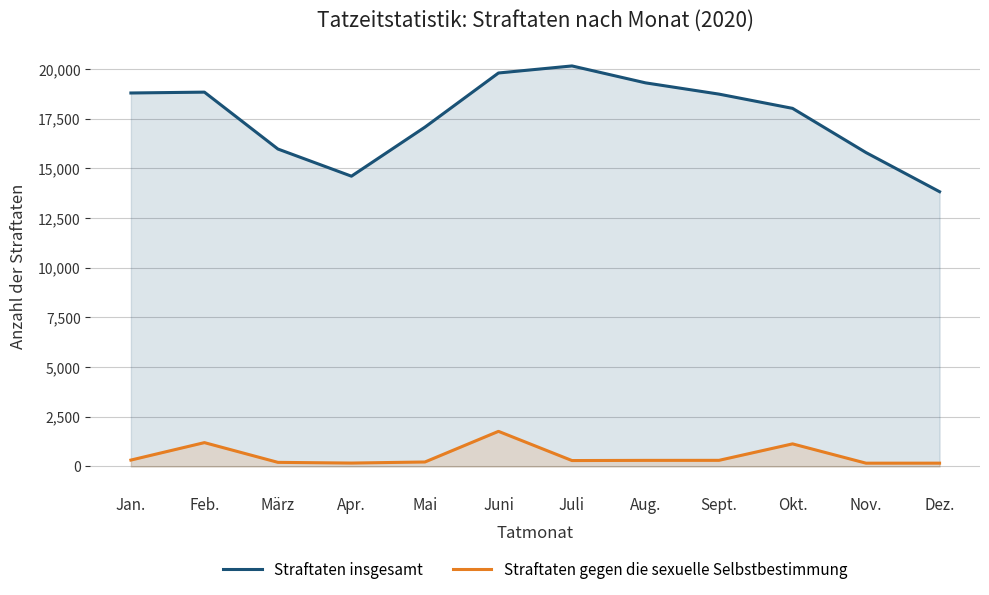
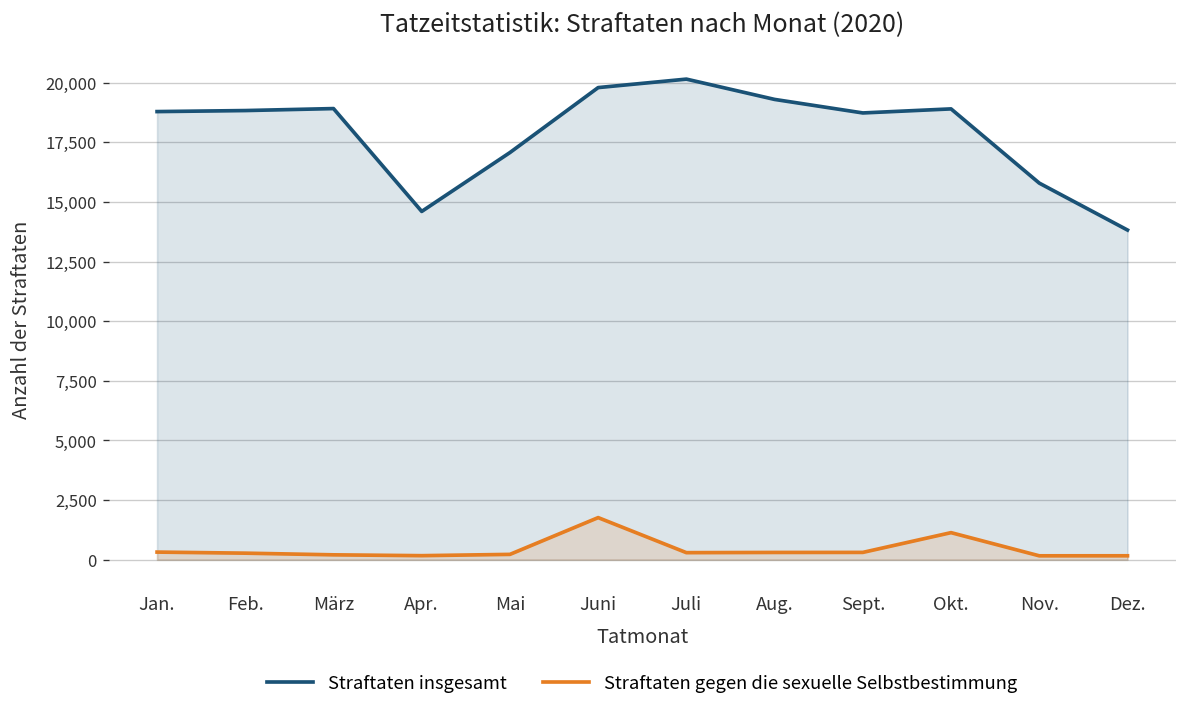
  {
    "Straftaten insgesamt": {
      "Jan.": "18,800",
      "Feb.": "18,800",
-     "März": "16,000",
+     "März": "18,900",
      "Apr.": "14,600",
      "Mai": "17,100",
      "Juni": "19,800",
      "Juli": "20,100",
      "Aug.": "19,300",
      "Sept.": "18,700",
-     "Okt.": "18,000",
+     "Okt.": "18,900",
      "Nov.": "15,800",
      "Dez.": "13,800"
    },
    "Straftaten gegen die sexuelle Selbstbestimmung": {
      "Jan.": "300",
-     "Feb.": "1,200",
+     "Feb.": "300",
      "März": "200",
      "Apr.": "200",
      "Mai": "200",
      "Juni": "1,800",
      "Juli": "300",
      "Aug.": "300",
      "Sept.": "300",
      "Okt.": "1,100",
      "Nov.": "200",
      "Dez.": "200"
    }
  }
